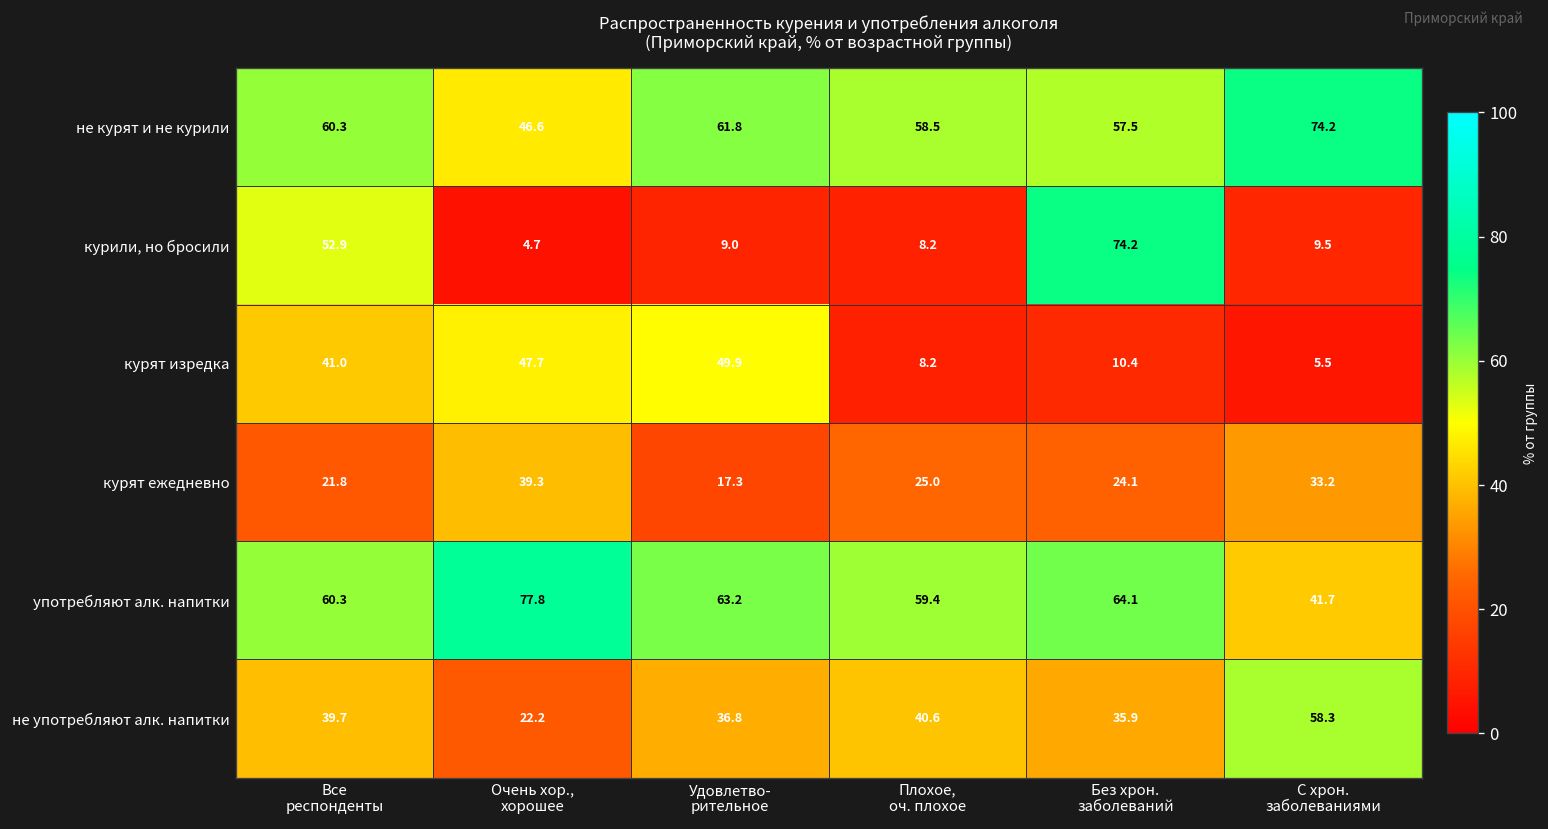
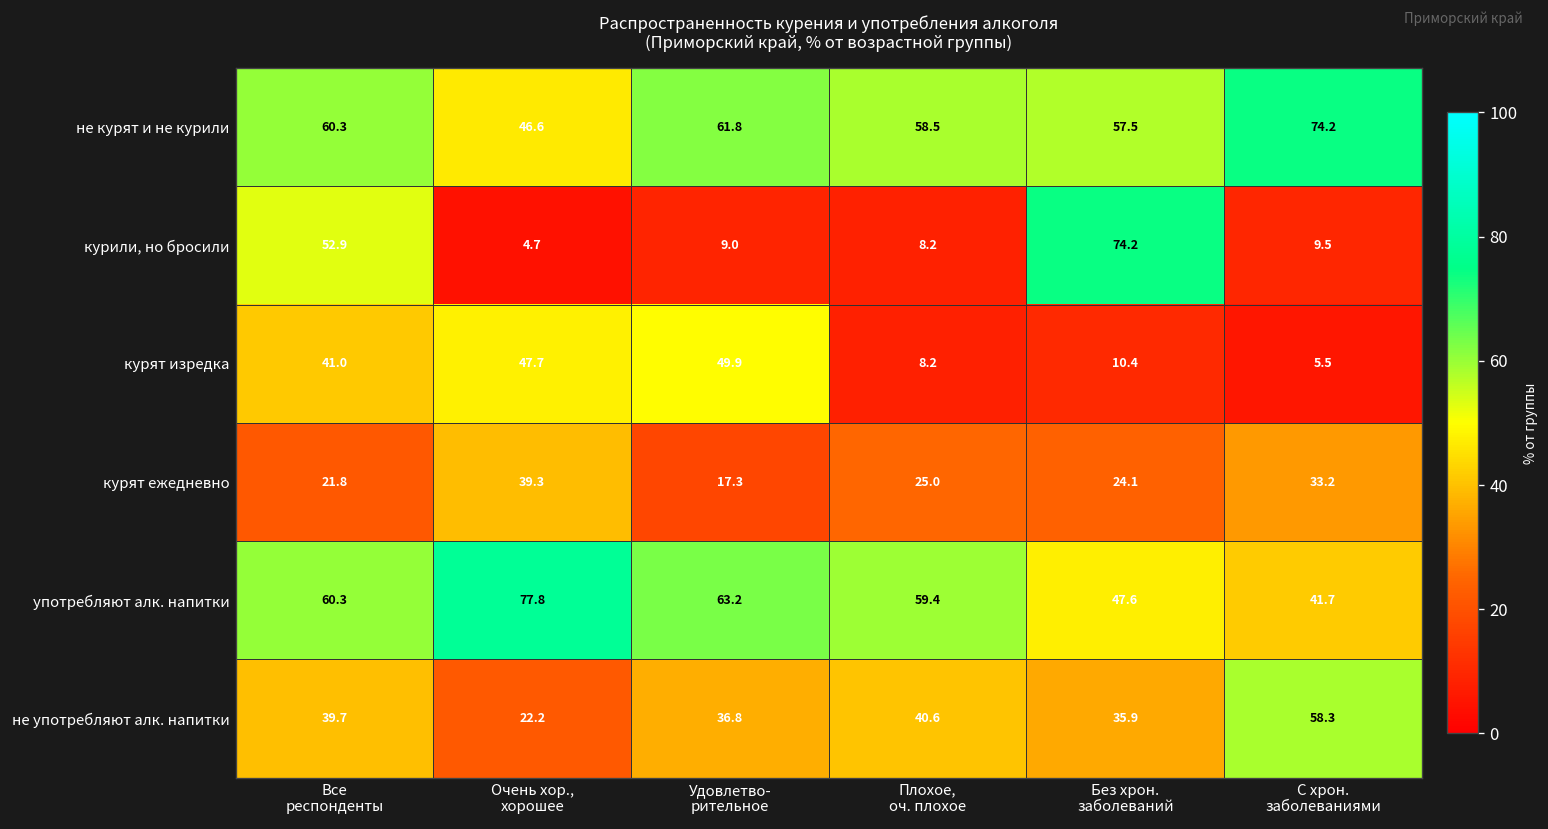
  {
    "не курят и не курили": {
      "Все респонденты": 60.3,
      "Очень хор., хорошее": 46.6,
      "Удовлетво- рительное": 61.8,
      "Плохое, оч. плохое": 58.5,
      "Без хрон. заболеваний": 57.5,
      "С хрон. заболеваниями": 74.2
    },
    "курили, но бросили": {
      "Все респонденты": 52.9,
      "Очень хор., хорошее": 4.7,
      "Удовлетво- рительное": 9.0,
      "Плохое, оч. плохое": 8.2,
      "Без хрон. заболеваний": 74.2,
      "С хрон. заболеваниями": 9.5
    },
    "курят изредка": {
      "Все респонденты": 41.0,
      "Очень хор., хорошее": 47.7,
      "Удовлетво- рительное": 49.9,
      "Плохое, оч. плохое": 8.2,
      "Без хрон. заболеваний": 10.4,
      "С хрон. заболеваниями": 5.5
    },
    "курят ежедневно": {
      "Все респонденты": 21.8,
      "Очень хор., хорошее": 39.3,
      "Удовлетво- рительное": 17.3,
      "Плохое, оч. плохое": 25.0,
      "Без хрон. заболеваний": 24.1,
      "С хрон. заболеваниями": 33.2
    },
    "употребляют алк. напитки": {
      "Все респонденты": 60.3,
      "Очень хор., хорошее": 77.8,
      "Удовлетво- рительное": 63.2,
      "Плохое, оч. плохое": 59.4,
-     "Без хрон. заболеваний": 64.1,
+     "Без хрон. заболеваний": 47.6,
      "С хрон. заболеваниями": 41.7
    },
    "не употребляют алк. напитки": {
      "Все респонденты": 39.7,
      "Очень хор., хорошее": 22.2,
      "Удовлетво- рительное": 36.8,
      "Плохое, оч. плохое": 40.6,
      "Без хрон. заболеваний": 35.9,
      "С хрон. заболеваниями": 58.3
    }
  }
